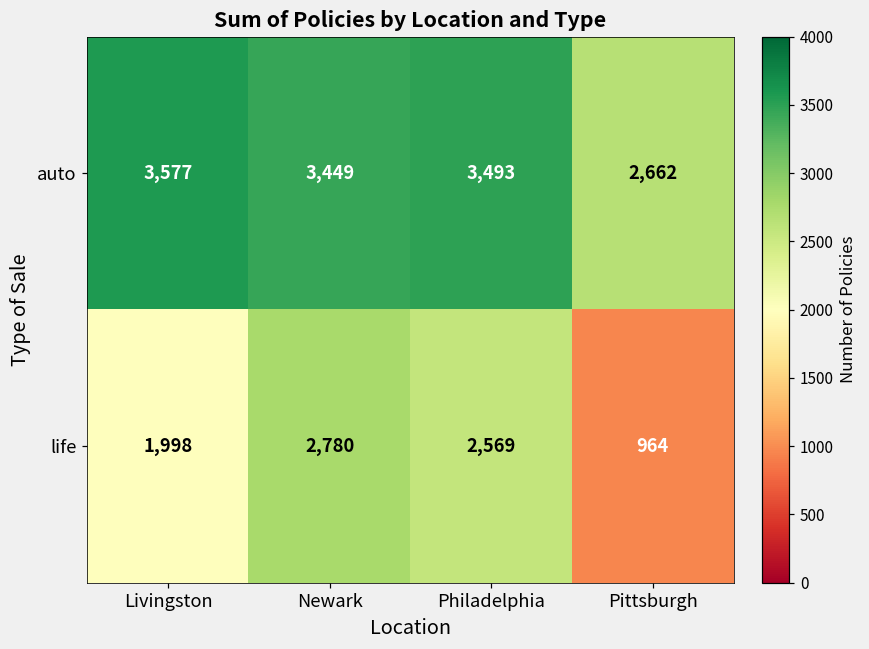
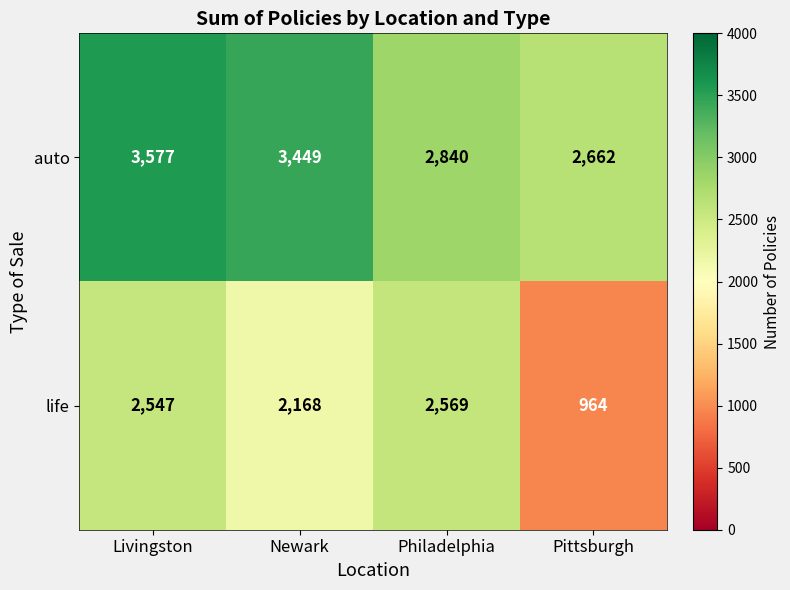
  {
    "auto": {
      "Livingston": "3,577",
      "Newark": "3,449",
-     "Philadelphia": "3,493",
+     "Philadelphia": "2,840",
      "Pittsburgh": "2,662"
    },
    "life": {
-     "Livingston": "1,998",
-     "Newark": "2,780",
+     "Livingston": "2,547",
+     "Newark": "2,168",
      "Philadelphia": "2,569",
      "Pittsburgh": "964"
    }
  }
